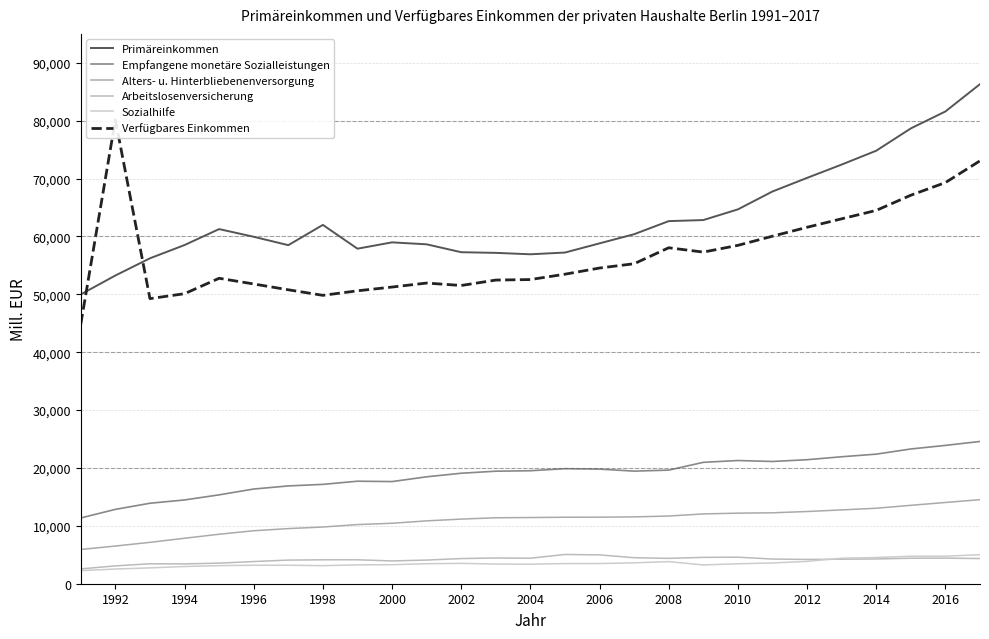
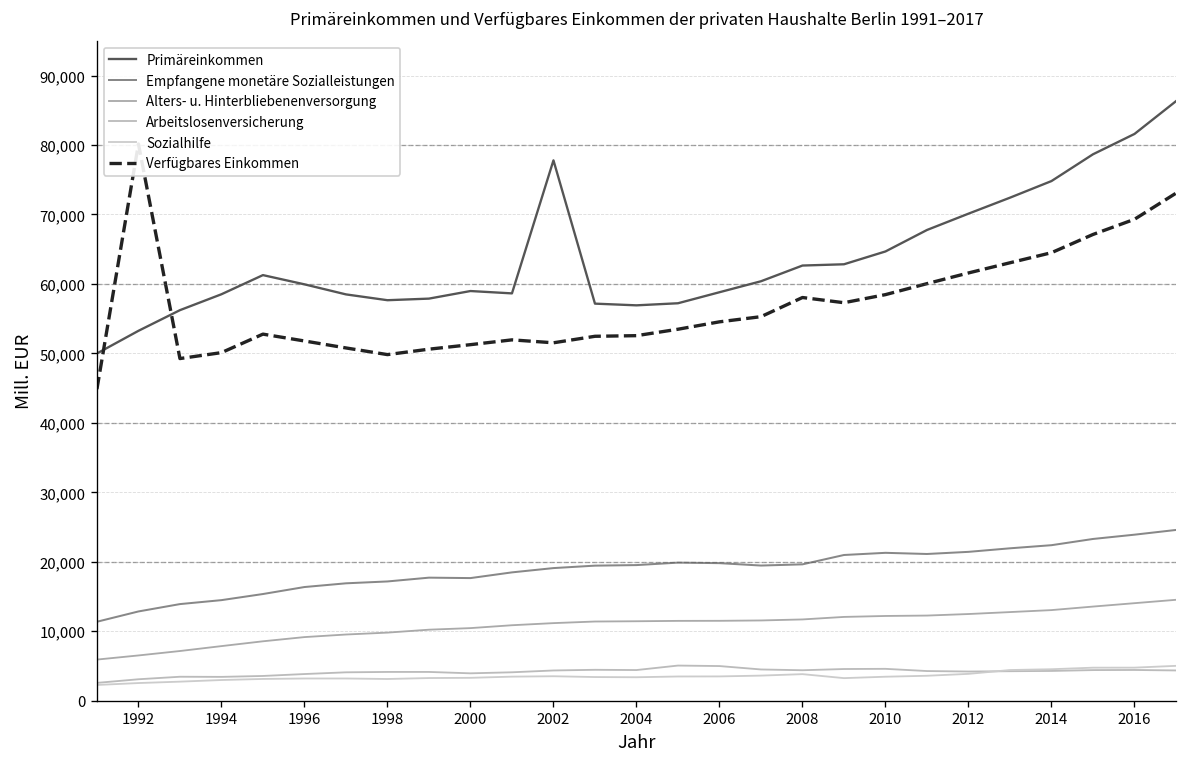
  {
    "Primäreinkommen": {
      "1992": "53,000",
      "1994": "59,000",
      "1996": "60,000",
-     "1998": "62,000",
+     "1998": "58,000",
      "2000": "59,000",
-     "2002": "57,000",
+     "2002": "78,000",
      "2004": "57,000",
      "2006": "59,000",
      "2008": "63,000",
      "2010": "65,000",
      "2012": "70,000",
      "2014": "75,000",
      "2016": "82,000"
    },
    "Verfügbares Einkommen": {
      "1994": "50,000",
      "1996": "52,000",
      "1998": "50,000",
      "2000": "51,000",
      "2002": "52,000",
      "2004": "53,000",
      "2006": "55,000",
      "2008": "58,000",
      "2010": "58,000",
      "2012": "62,000",
      "2014": "65,000",
      "2016": "69,000"
    }
  }
